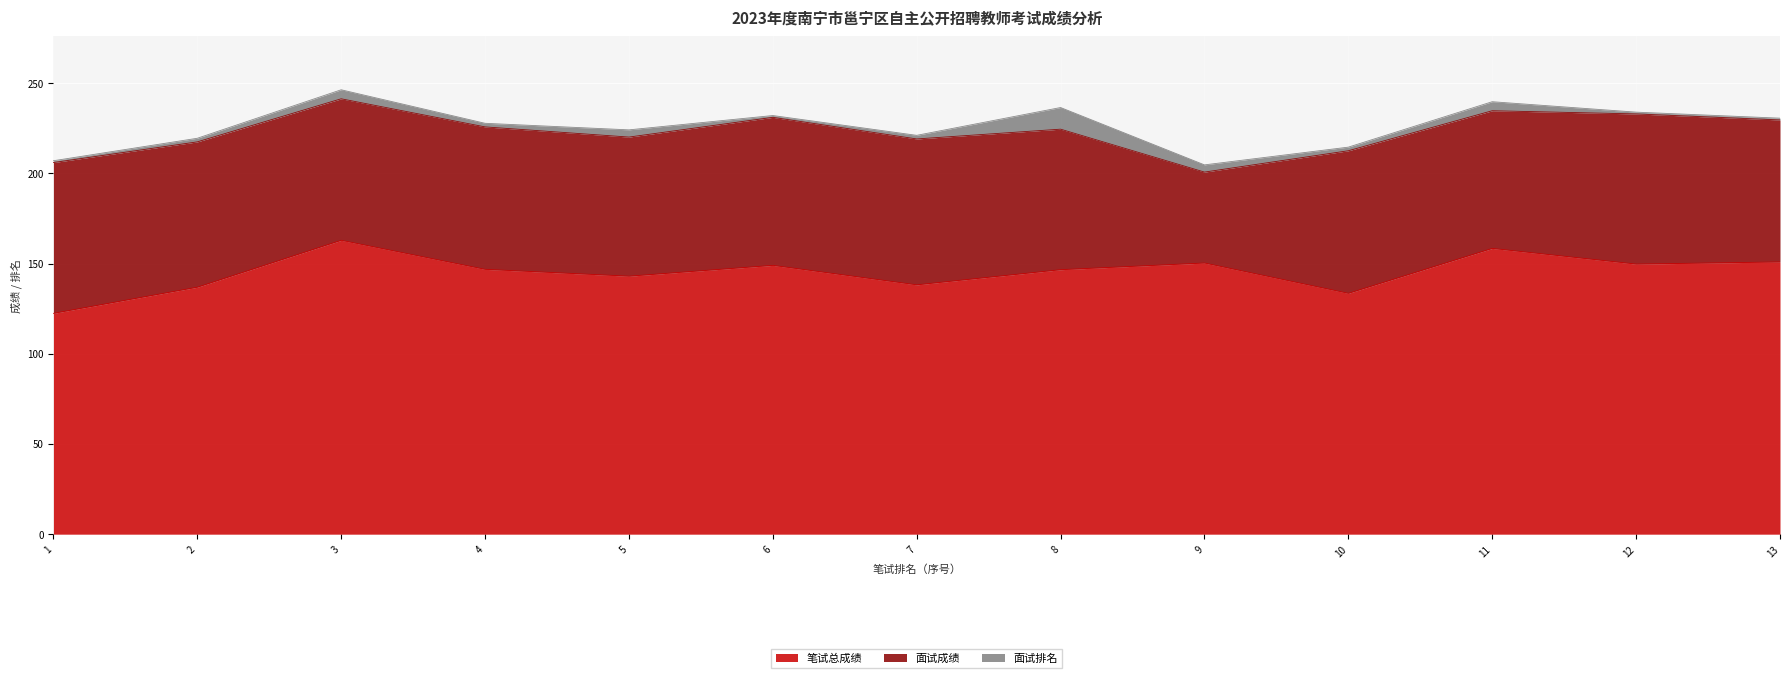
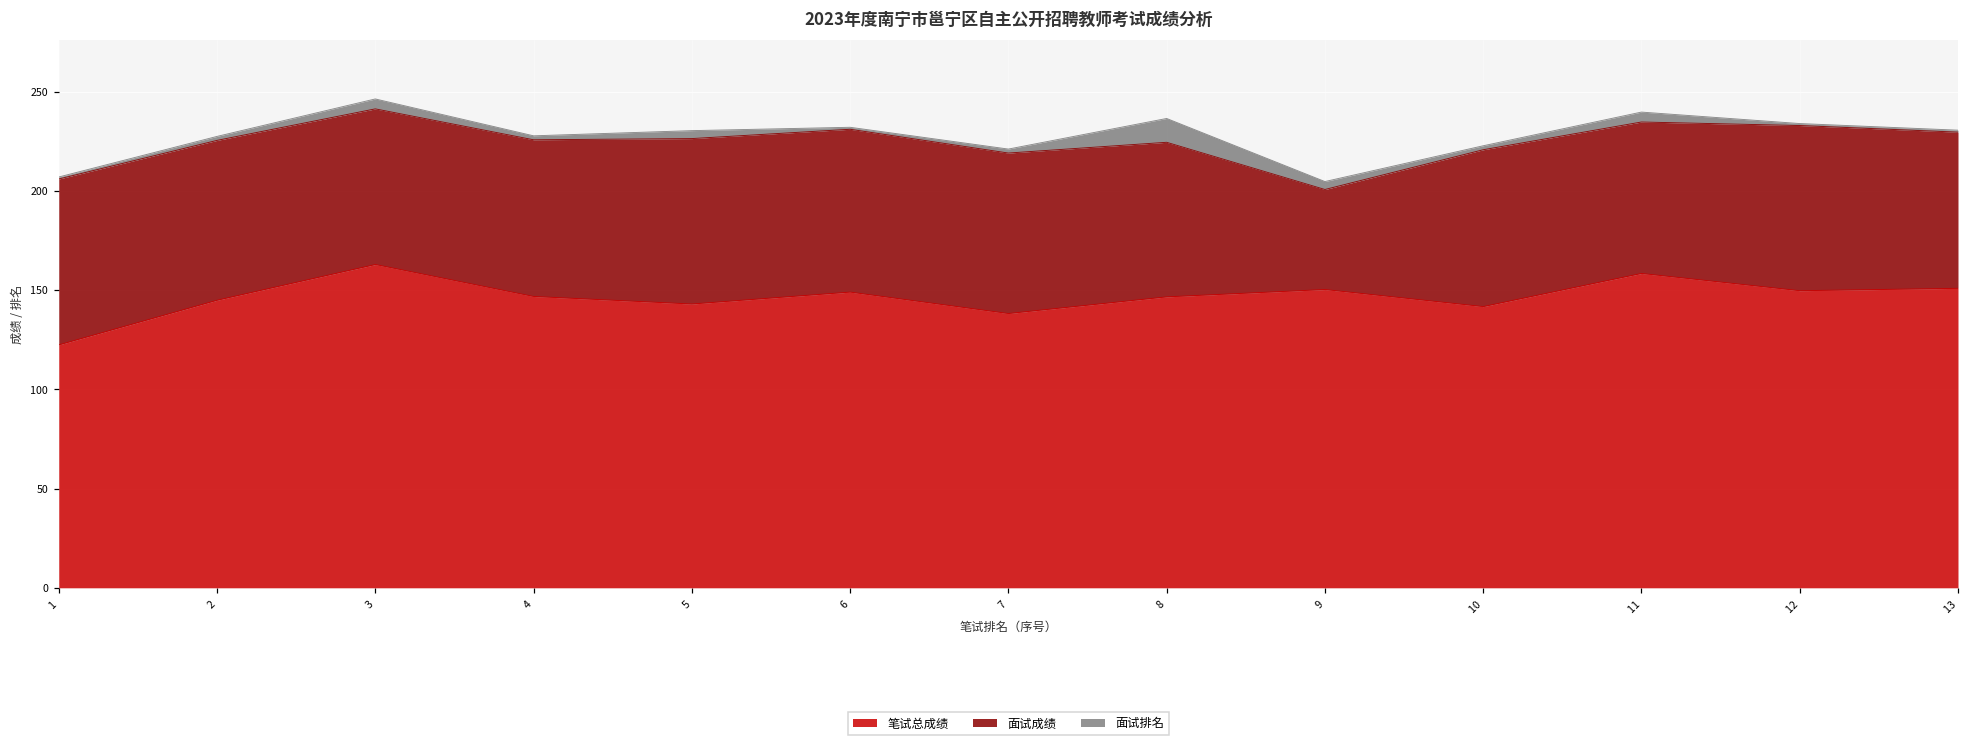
  {
    "笔试总成绩": {
      "1": 122,
-     "2": 137,
+     "2": 145,
      "3": 163,
      "4": 147,
      "5": 143,
      "6": 149,
      "7": 138,
      "8": 147,
      "9": 150,
-     "10": 134,
+     "10": 142,
      "11": 158,
      "12": 150,
      "13": 151
    },
    "面试成绩": {
      "2": 81,
      "3": 78,
      "4": 79,
-     "5": 77,
+     "5": 83,
      "7": 81,
      "8": 78,
      "9": 50,
      "10": 79,
      "11": 76
    },
    "面试排名": {
      "2": 2,
      "3": 5,
      "4": 2,
      "5": 4,
      "7": 2,
      "8": 12,
      "9": 4,
      "10": 2,
      "11": 5
    }
  }
